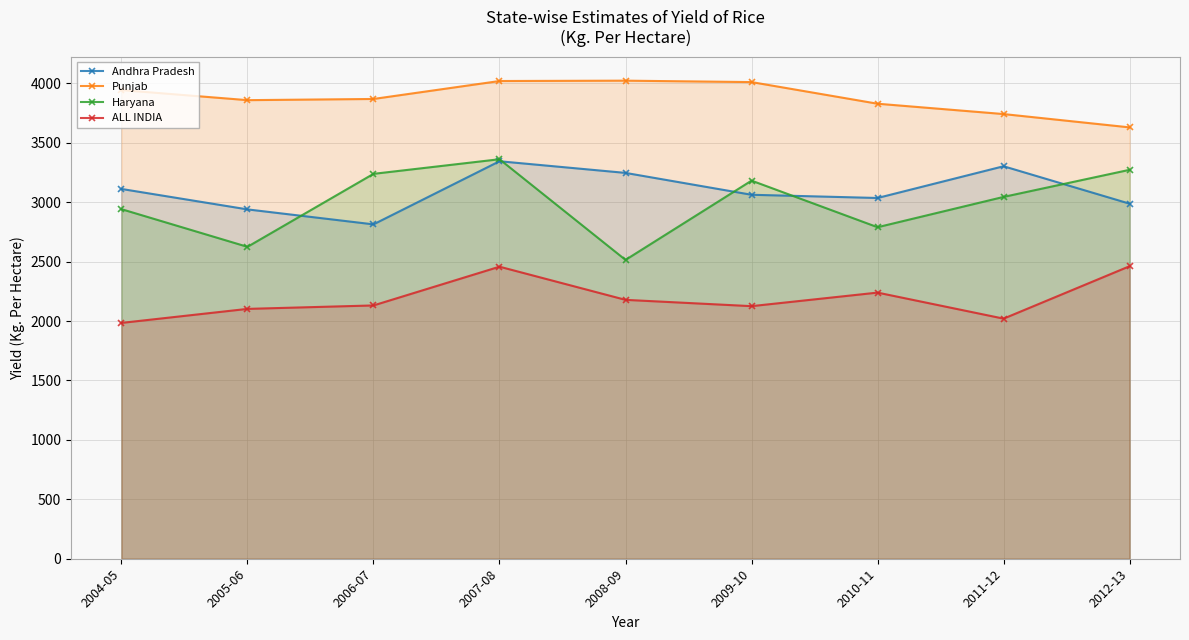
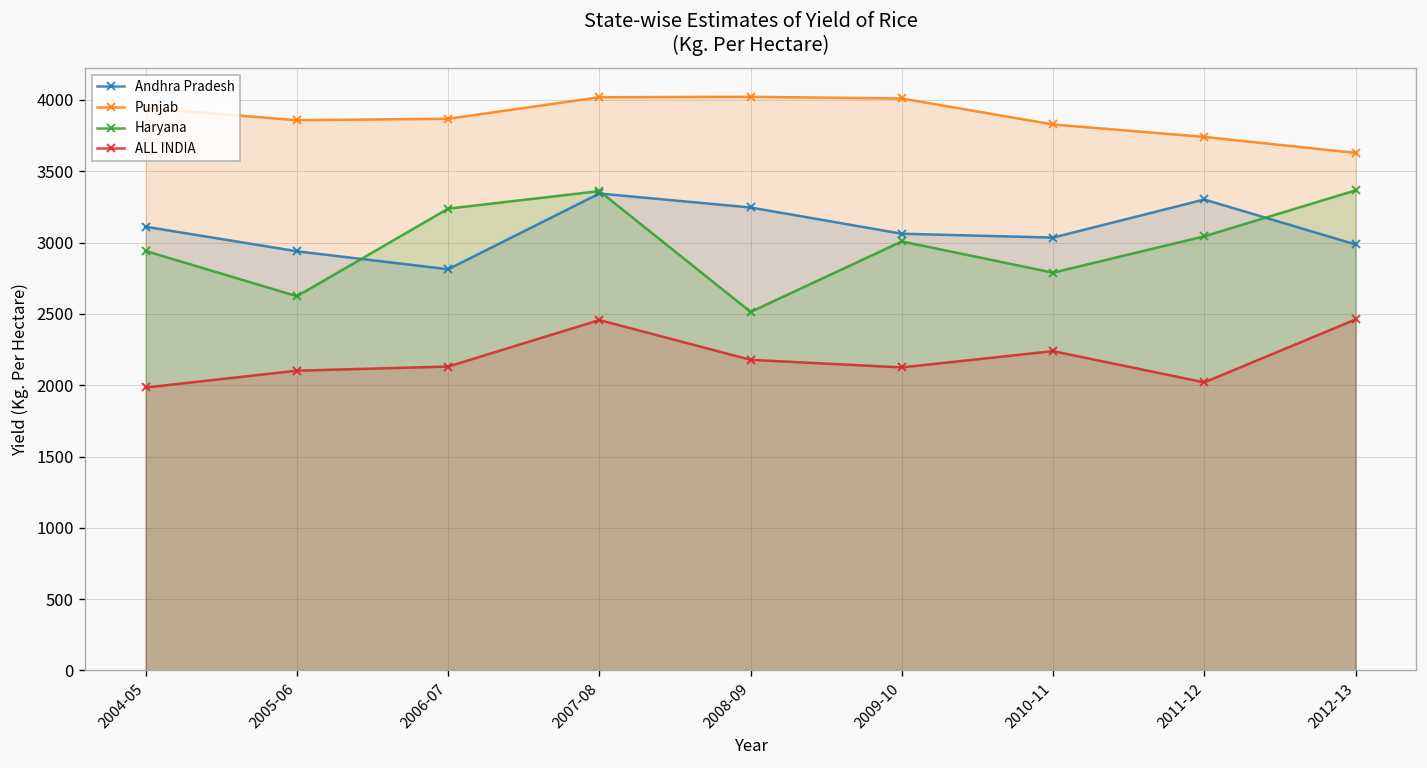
  {
    "Andhra Pradesh": {
      "2004-05": 3110,
      "2005-06": 2940,
      "2006-07": 2810,
      "2008-09": 3250,
      "2009-10": 3060,
      "2010-11": 3040,
      "2011-12": 3300,
      "2012-13": 2990
    },
    "Punjab": {
      "2005-06": 3860,
      "2006-07": 3870,
      "2007-08": 4020,
      "2008-09": 4020,
      "2009-10": 4010,
      "2010-11": 3830,
      "2011-12": 3740,
      "2012-13": 3630
    },
    "Haryana": {
      "2004-05": 2940,
      "2005-06": 2620,
      "2006-07": 3240,
      "2008-09": 2510,
-     "2009-10": 3180,
+     "2009-10": 3010,
      "2010-11": 2790,
      "2011-12": 3040,
-     "2012-13": 3270
+     "2012-13": 3370
    },
    "ALL INDIA": {
      "2004-05": 1980,
      "2005-06": 2100,
      "2006-07": 2130,
      "2007-08": 2460,
      "2008-09": 2180,
      "2009-10": 2130,
      "2010-11": 2240,
      "2011-12": 2020,
      "2012-13": 2460
    }
  }
